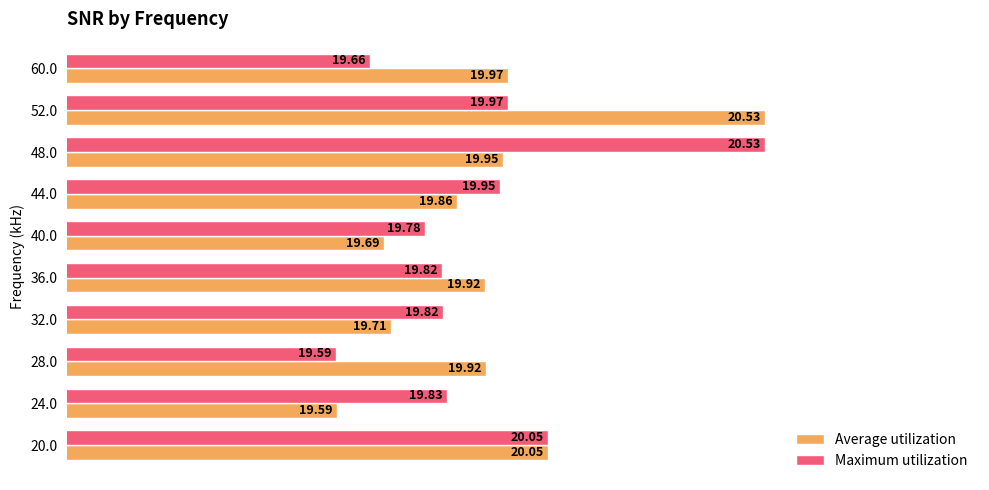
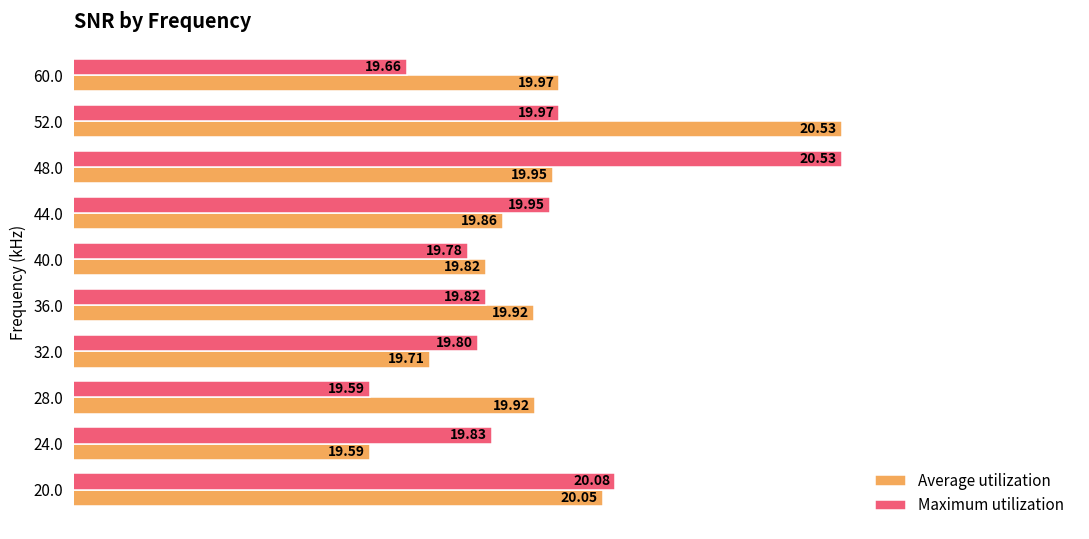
  {
    "Average utilization": {
      "60.0": 19.97,
      "52.0": 20.53,
      "48.0": 19.95,
      "44.0": 19.86,
-     "40.0": 19.69,
+     "40.0": 19.82,
      "36.0": 19.92,
      "32.0": 19.71,
      "28.0": 19.92,
      "24.0": 19.59,
      "20.0": 20.05
    },
    "Maximum utilization": {
      "60.0": 19.66,
      "52.0": 19.97,
      "48.0": 20.53,
      "44.0": 19.95,
      "40.0": 19.78,
      "36.0": 19.82,
-     "32.0": 19.82,
+     "32.0": 19.80,
      "28.0": 19.59,
      "24.0": 19.83,
-     "20.0": 20.05
+     "20.0": 20.08
    }
  }
